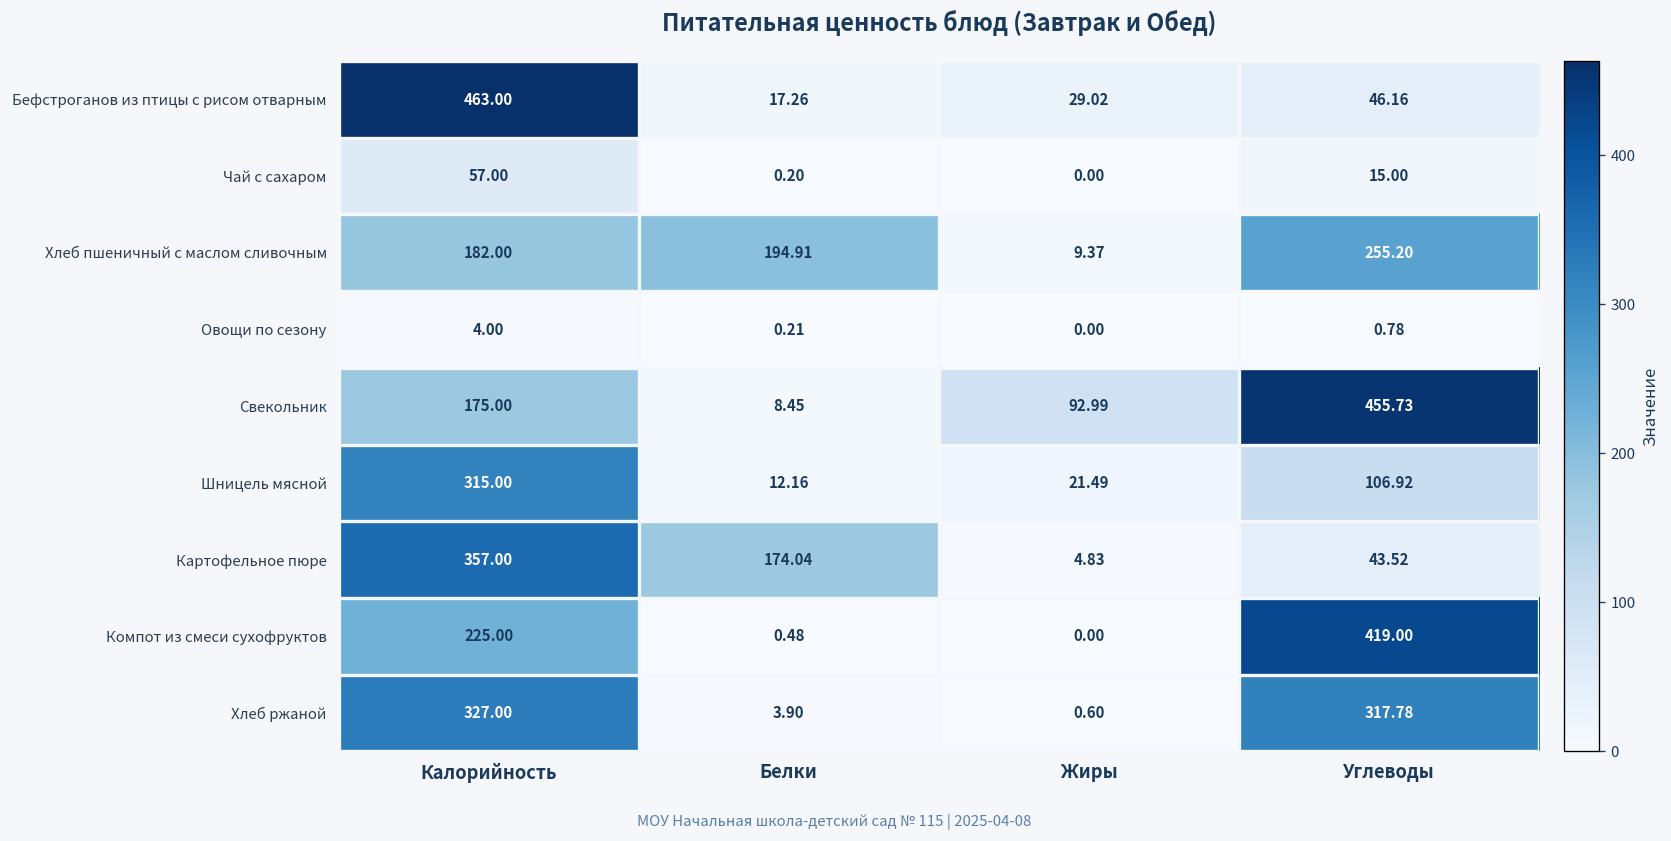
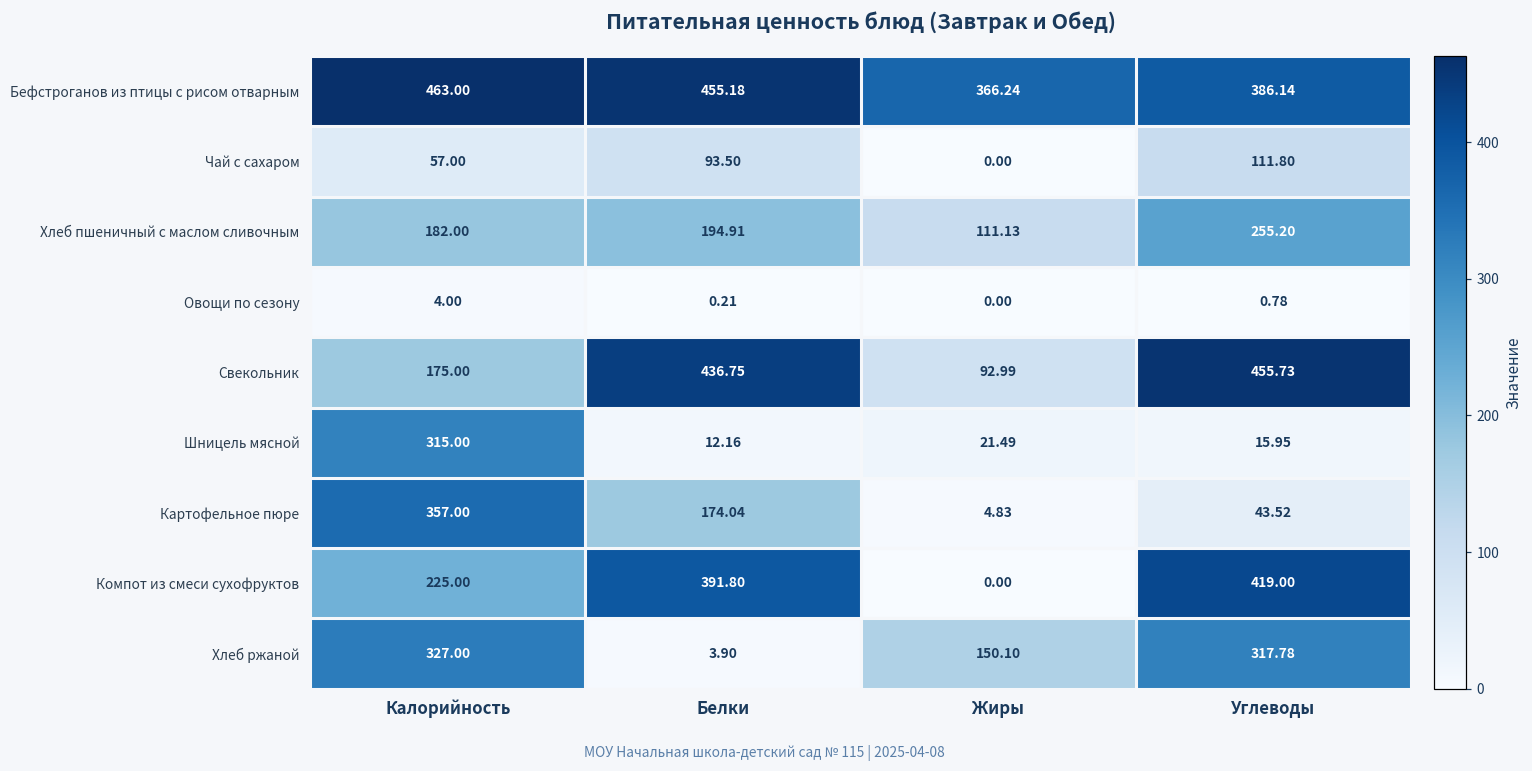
  {
    "Бефстроганов из птицы с рисом отварным": {
      "Калорийность": 463.00,
-     "Белки": 17.26,
-     "Жиры": 29.02,
-     "Углеводы": 46.16
+     "Белки": 455.18,
+     "Жиры": 366.24,
+     "Углеводы": 386.14
    },
    "Чай с сахаром": {
      "Калорийность": 57.00,
-     "Белки": 0.20,
+     "Белки": 93.50,
      "Жиры": 0.00,
-     "Углеводы": 15.00
+     "Углеводы": 111.80
    },
    "Хлеб пшеничный с маслом сливочным": {
      "Калорийность": 182.00,
      "Белки": 194.91,
-     "Жиры": 9.37,
+     "Жиры": 111.13,
      "Углеводы": 255.20
    },
    "Овощи по сезону": {
      "Калорийность": 4.00,
      "Белки": 0.21,
      "Жиры": 0.00,
      "Углеводы": 0.78
    },
    "Свекольник": {
      "Калорийность": 175.00,
-     "Белки": 8.45,
+     "Белки": 436.75,
      "Жиры": 92.99,
      "Углеводы": 455.73
    },
    "Шницель мясной": {
      "Калорийность": 315.00,
      "Белки": 12.16,
      "Жиры": 21.49,
-     "Углеводы": 106.92
+     "Углеводы": 15.95
    },
    "Картофельное пюре": {
      "Калорийность": 357.00,
      "Белки": 174.04,
      "Жиры": 4.83,
      "Углеводы": 43.52
    },
    "Компот из смеси сухофруктов": {
      "Калорийность": 225.00,
-     "Белки": 0.48,
+     "Белки": 391.80,
      "Жиры": 0.00,
      "Углеводы": 419.00
    },
    "Хлеб ржаной": {
      "Калорийность": 327.00,
      "Белки": 3.90,
-     "Жиры": 0.60,
+     "Жиры": 150.10,
      "Углеводы": 317.78
    }
  }
